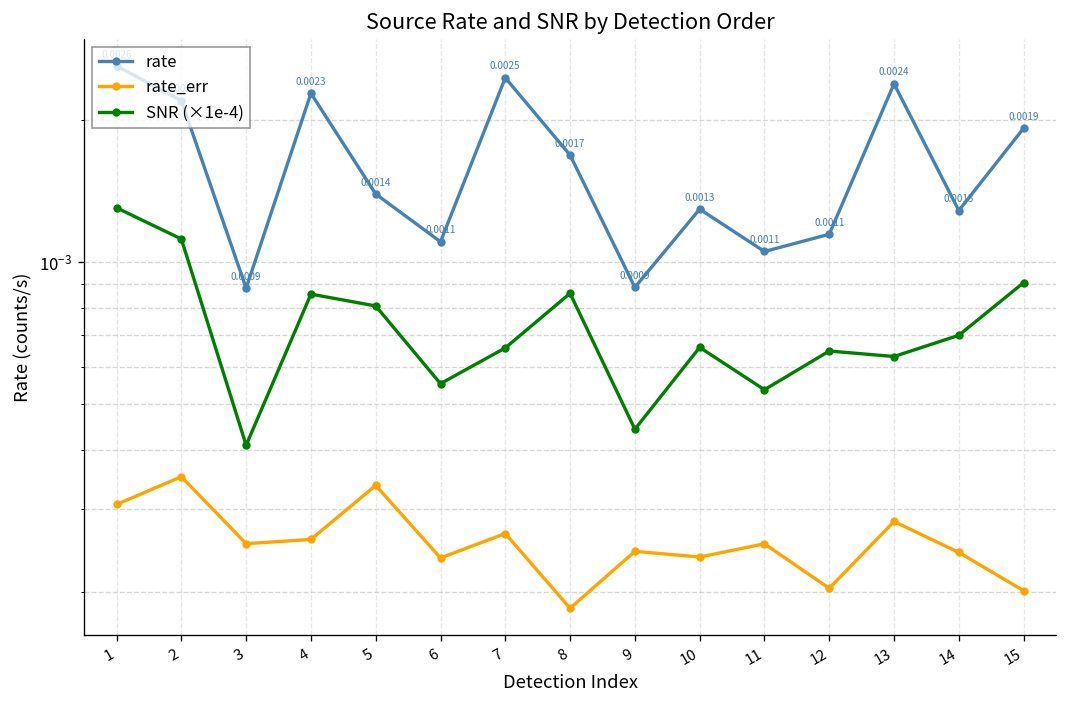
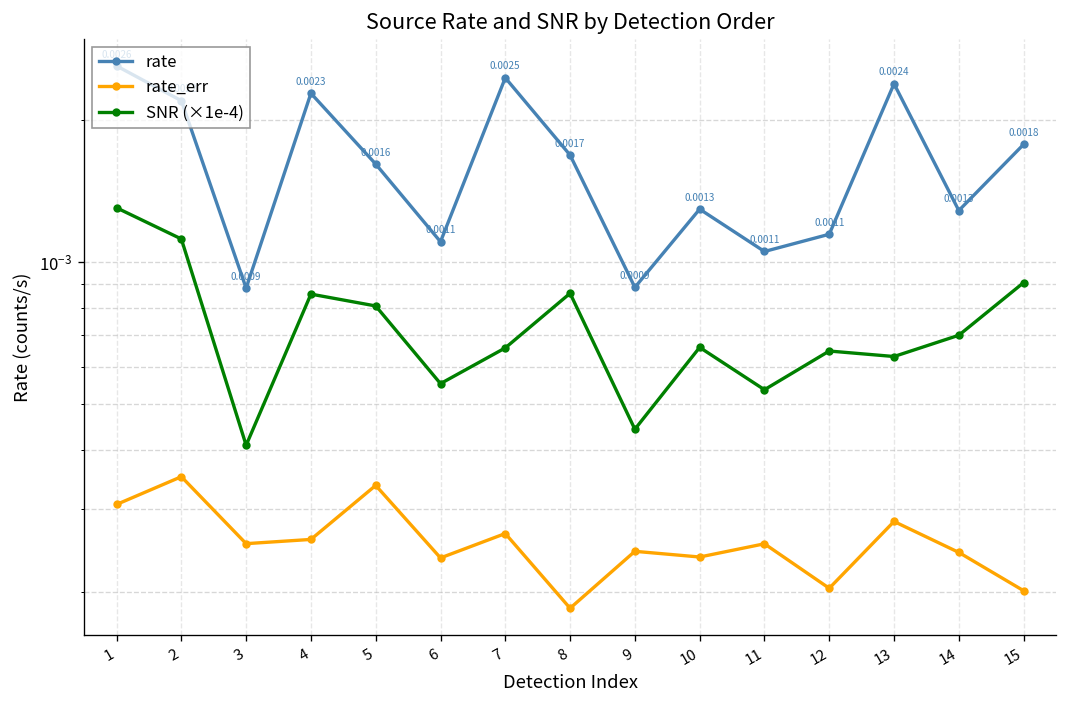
  {
    "rate": {
      "3": 0.0009,
      "4": 0.0023,
-     "5": 0.0014,
+     "5": 0.0016,
      "6": 0.0011,
      "7": 0.0025,
      "8": 0.0017,
      "9": 0.0009,
      "10": 0.0013,
      "11": 0.0011,
      "12": 0.0011,
      "13": 0.0024,
      "14": 0.0013,
-     "15": 0.0019
+     "15": 0.0018
    }
  }
